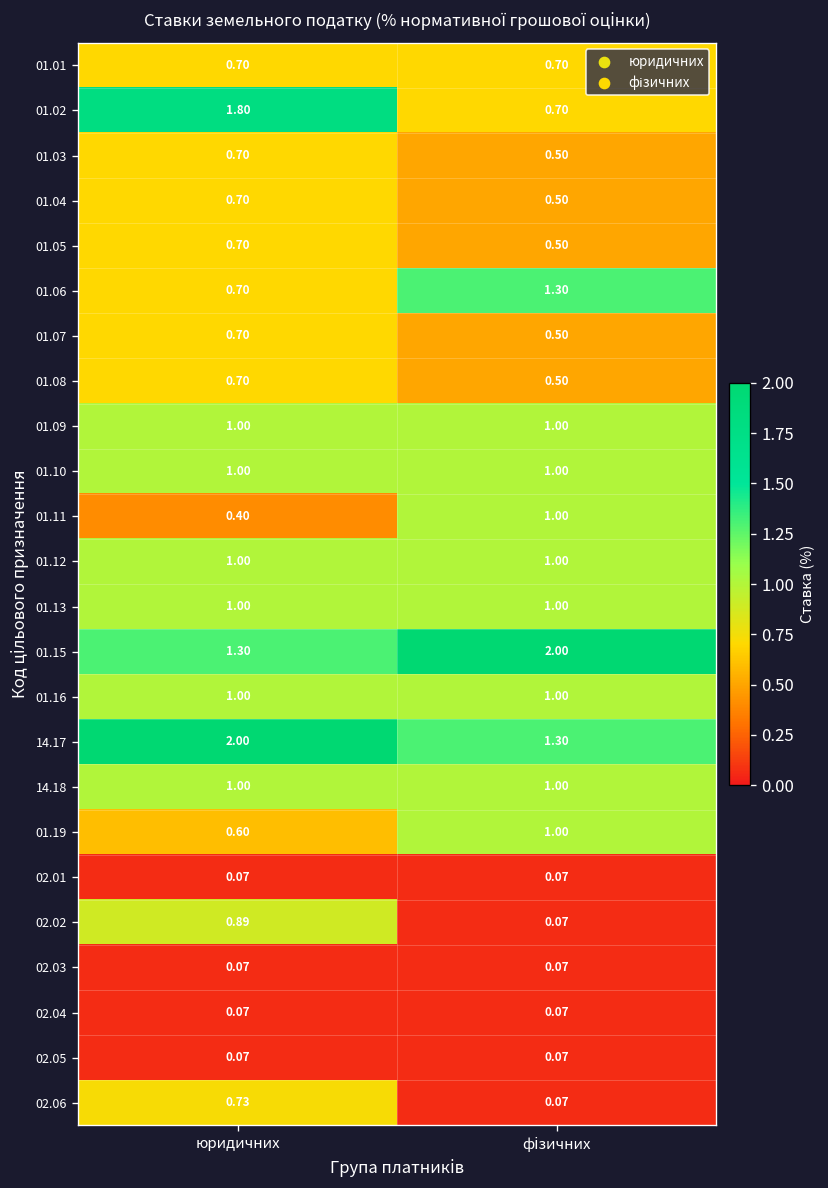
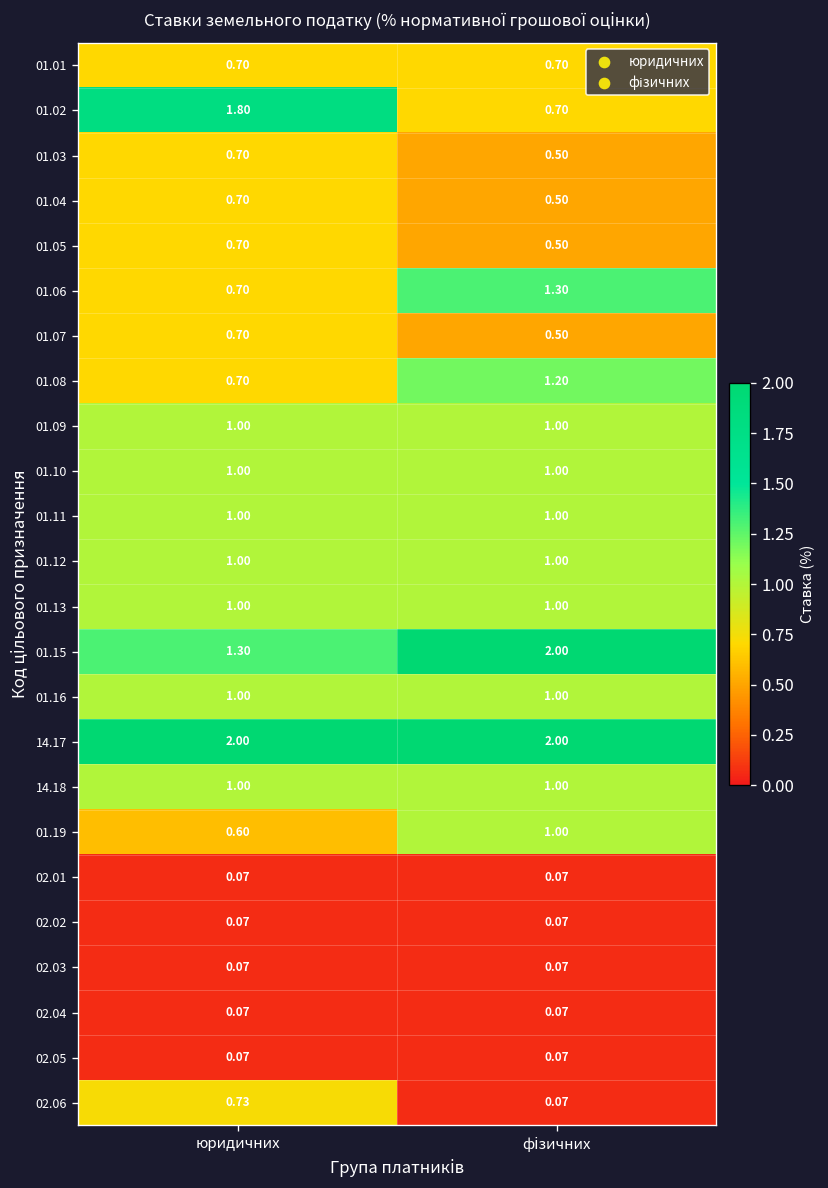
  {
    "01.01": {
      "юридичних": 0.70,
      "фізичних": 0.70
    },
    "01.02": {
      "юридичних": 1.80,
      "фізичних": 0.70
    },
    "01.03": {
      "юридичних": 0.70,
      "фізичних": 0.50
    },
    "01.04": {
      "юридичних": 0.70,
      "фізичних": 0.50
    },
    "01.05": {
      "юридичних": 0.70,
      "фізичних": 0.50
    },
    "01.06": {
      "юридичних": 0.70,
      "фізичних": 1.30
    },
    "01.07": {
      "юридичних": 0.70,
      "фізичних": 0.50
    },
    "01.08": {
      "юридичних": 0.70,
-     "фізичних": 0.50
+     "фізичних": 1.20
    },
    "01.09": {
      "юридичних": 1.00,
      "фізичних": 1.00
    },
    "01.10": {
      "юридичних": 1.00,
      "фізичних": 1.00
    },
    "01.11": {
-     "юридичних": 0.40,
+     "юридичних": 1.00,
      "фізичних": 1.00
    },
    "01.12": {
      "юридичних": 1.00,
      "фізичних": 1.00
    },
    "01.13": {
      "юридичних": 1.00,
      "фізичних": 1.00
    },
    "01.15": {
      "юридичних": 1.30,
      "фізичних": 2.00
    },
    "01.16": {
      "юридичних": 1.00,
      "фізичних": 1.00
    },
    "14.17": {
      "юридичних": 2.00,
-     "фізичних": 1.30
+     "фізичних": 2.00
    },
    "14.18": {
      "юридичних": 1.00,
      "фізичних": 1.00
    },
    "01.19": {
      "юридичних": 0.60,
      "фізичних": 1.00
    },
    "02.01": {
      "юридичних": 0.07,
      "фізичних": 0.07
    },
    "02.02": {
-     "юридичних": 0.89,
+     "юридичних": 0.07,
      "фізичних": 0.07
    },
    "02.03": {
      "юридичних": 0.07,
      "фізичних": 0.07
    },
    "02.04": {
      "юридичних": 0.07,
      "фізичних": 0.07
    },
    "02.05": {
      "юридичних": 0.07,
      "фізичних": 0.07
    },
    "02.06": {
      "юридичних": 0.73,
      "фізичних": 0.07
    }
  }
